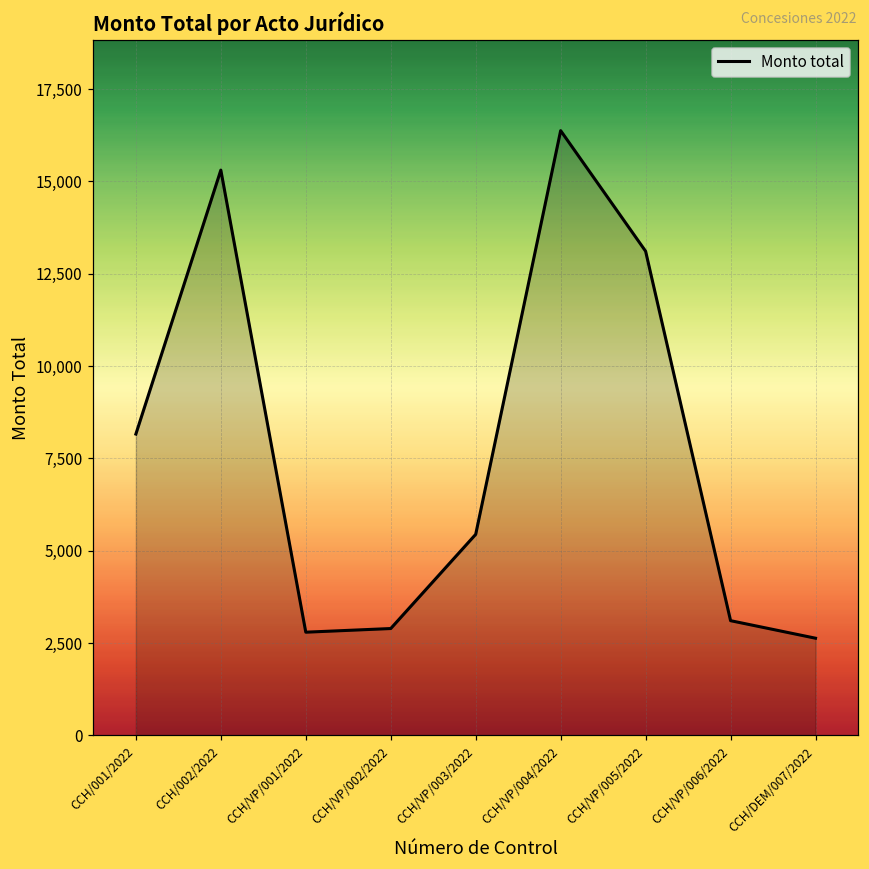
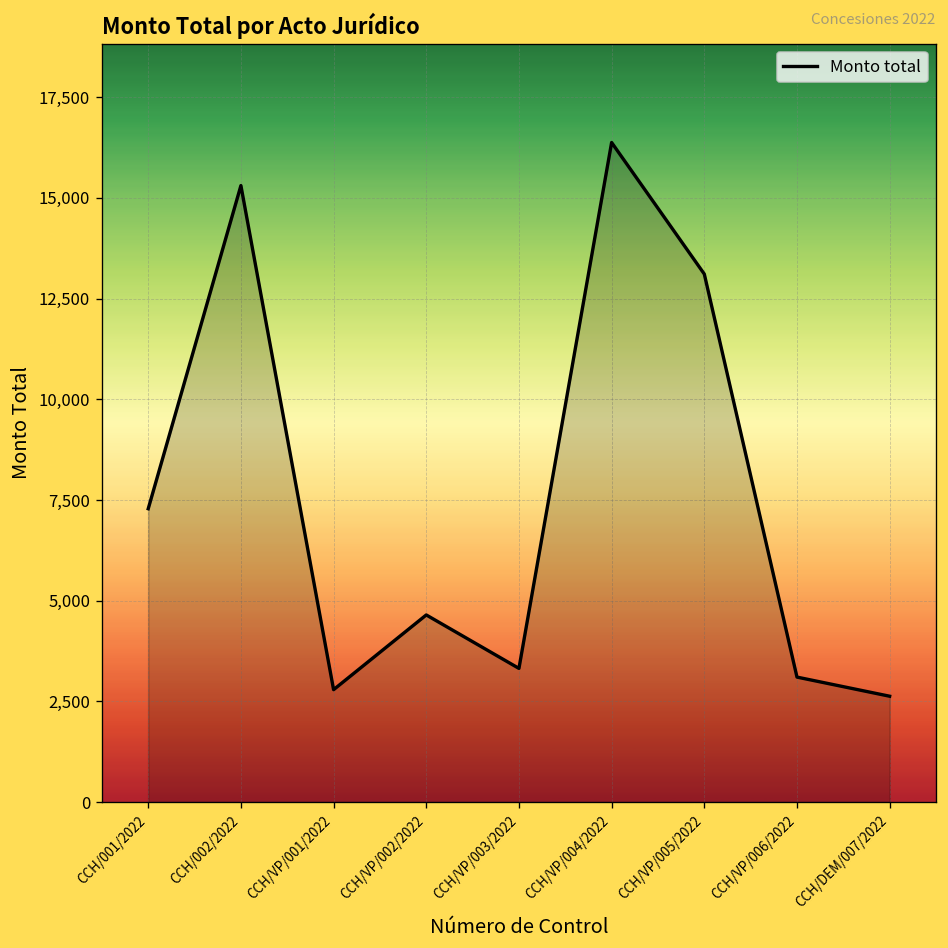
  {
-   "CCH/001/2022": "8,200",
+   "CCH/001/2022": "7,300",
    "CCH/002/2022": "15,300",
    "CCH/VP/001/2022": "2,800",
-   "CCH/VP/002/2022": "2,900",
-   "CCH/VP/003/2022": "5,400",
+   "CCH/VP/002/2022": "4,600",
+   "CCH/VP/003/2022": "3,300",
    "CCH/VP/004/2022": "16,400",
    "CCH/VP/005/2022": "13,100",
    "CCH/VP/006/2022": "3,100",
    "CCH/DEM/007/2022": "2,600"
  }
